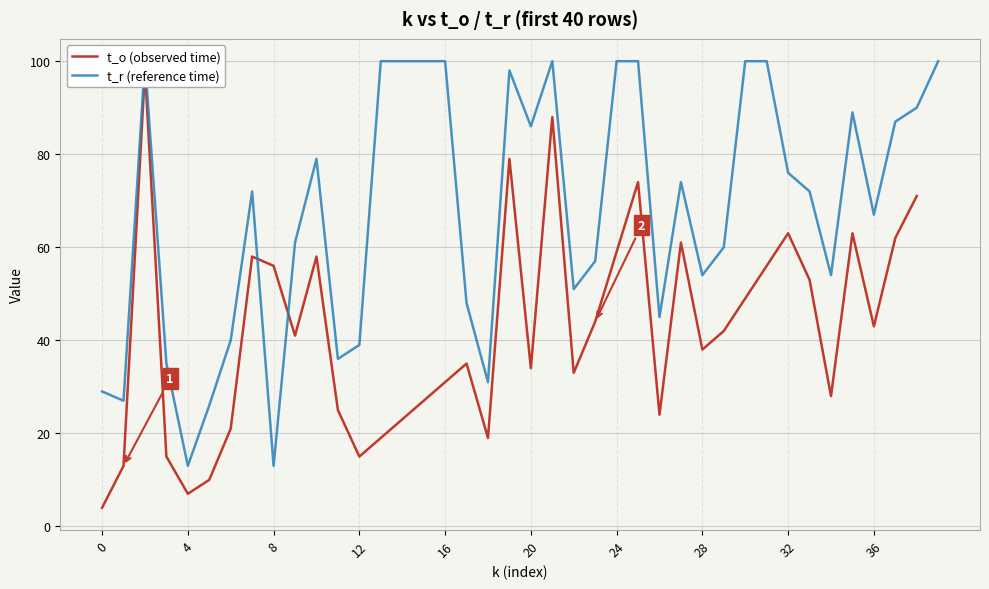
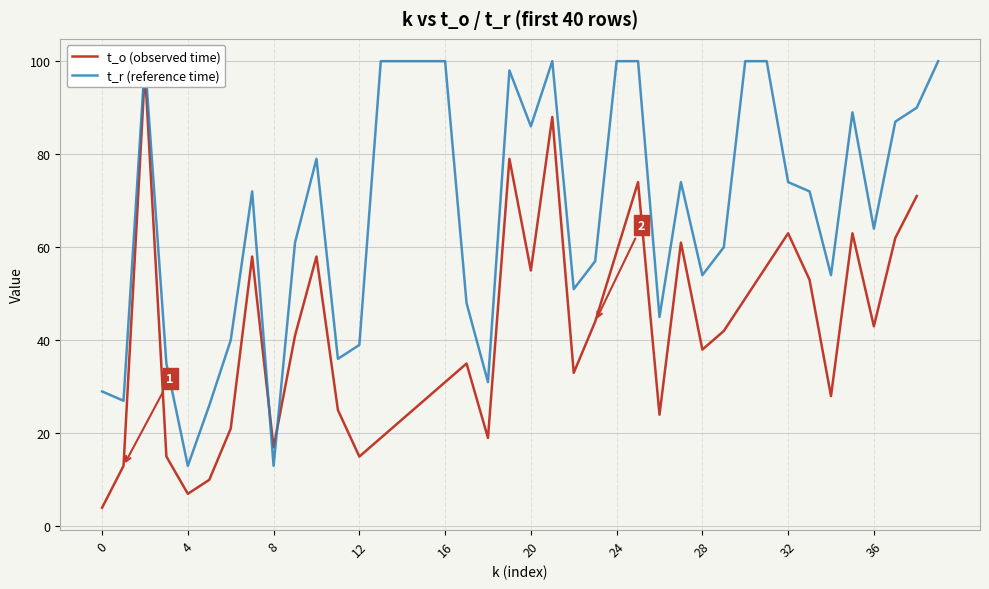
  {
    "t_o (observed time)": {
      "0": 4,
      "4": 7,
-     "8": 56,
+     "8": 17,
      "12": 15,
-     "20": 34,
+     "20": 55,
      "28": 38,
      "32": 63,
      "36": 43
    },
    "t_r (reference time)": {
      "0": 29,
      "4": 13,
      "8": 13,
      "12": 39,
      "16": 100,
      "20": 86,
      "24": 100,
      "28": 54,
-     "32": 76,
-     "36": 67
+     "32": 74,
+     "36": 64
    }
  }
